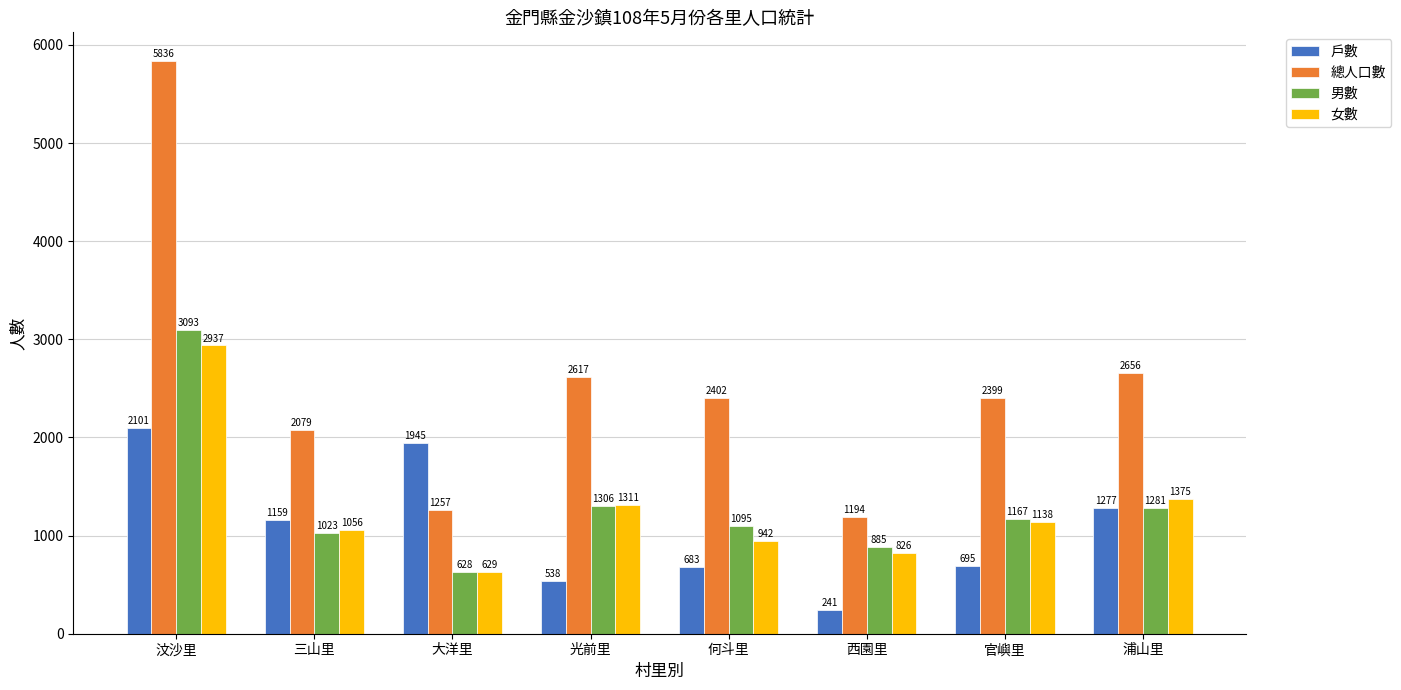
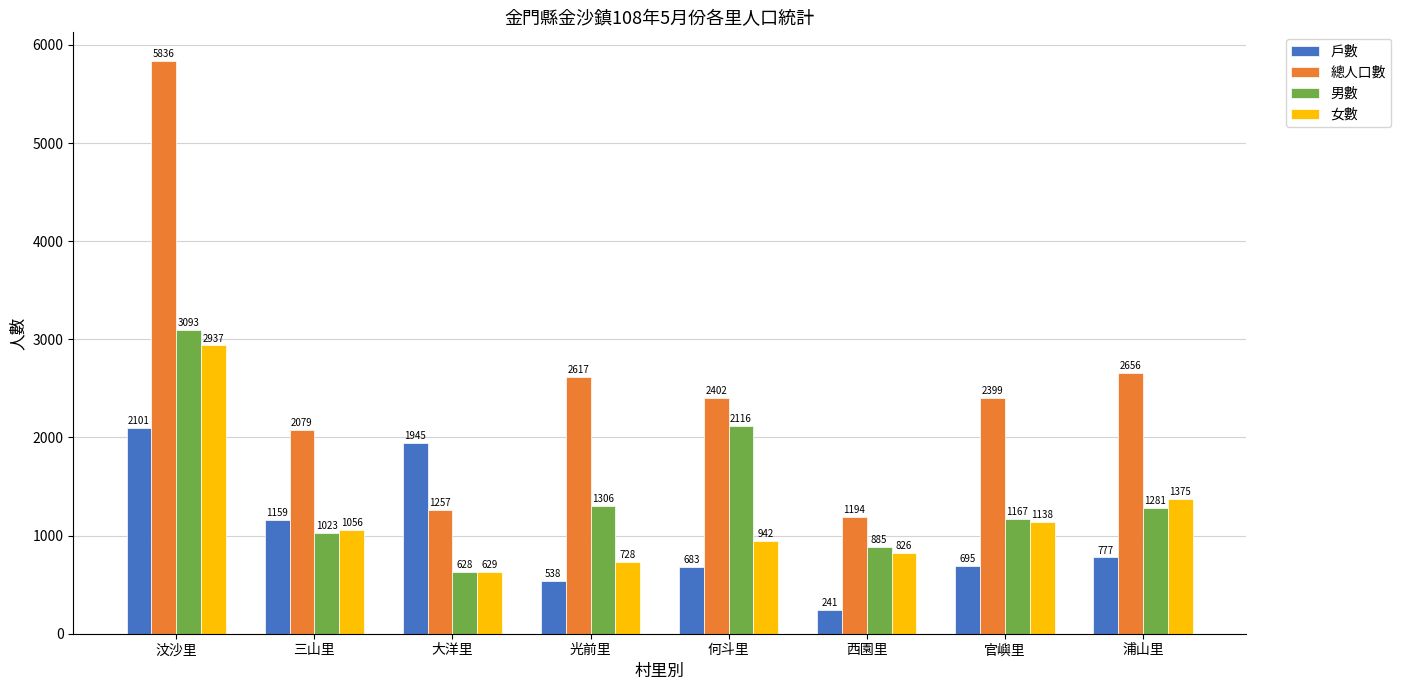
  {
    "戶數": {
      "汶沙里": 2101,
      "三山里": 1159,
      "大洋里": 1945,
      "光前里": 538,
      "何斗里": 683,
      "西園里": 241,
      "官嶼里": 695,
-     "浦山里": 1277
+     "浦山里": 777
    },
    "總人口數": {
      "汶沙里": 5836,
      "三山里": 2079,
      "大洋里": 1257,
      "光前里": 2617,
      "何斗里": 2402,
      "西園里": 1194,
      "官嶼里": 2399,
      "浦山里": 2656
    },
    "男數": {
      "汶沙里": 3093,
      "三山里": 1023,
      "大洋里": 628,
      "光前里": 1306,
-     "何斗里": 1095,
+     "何斗里": 2116,
      "西園里": 885,
      "官嶼里": 1167,
      "浦山里": 1281
    },
    "女數": {
      "汶沙里": 2937,
      "三山里": 1056,
      "大洋里": 629,
-     "光前里": 1311,
+     "光前里": 728,
      "何斗里": 942,
      "西園里": 826,
      "官嶼里": 1138,
      "浦山里": 1375
    }
  }
